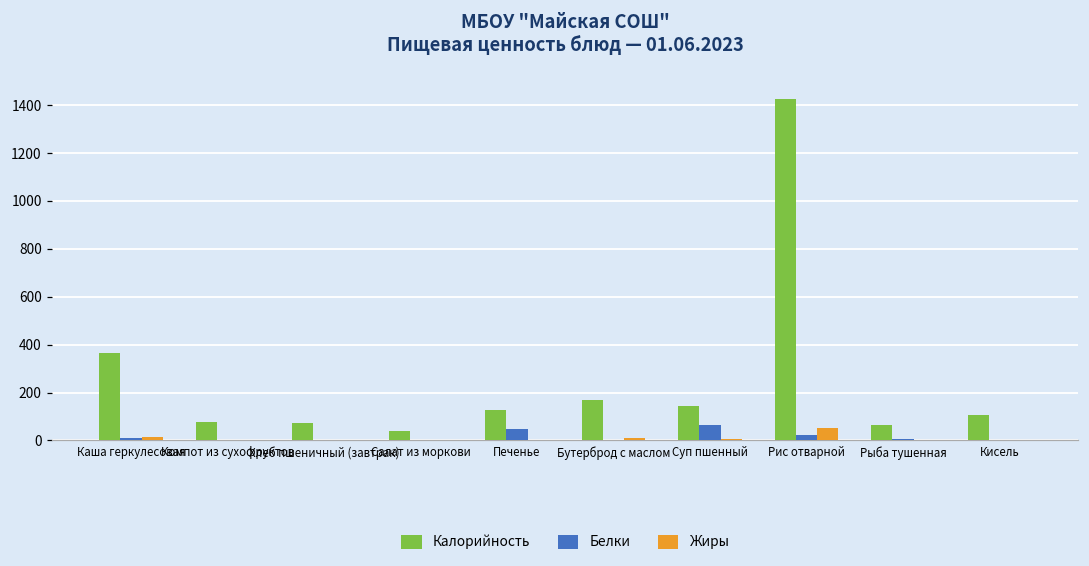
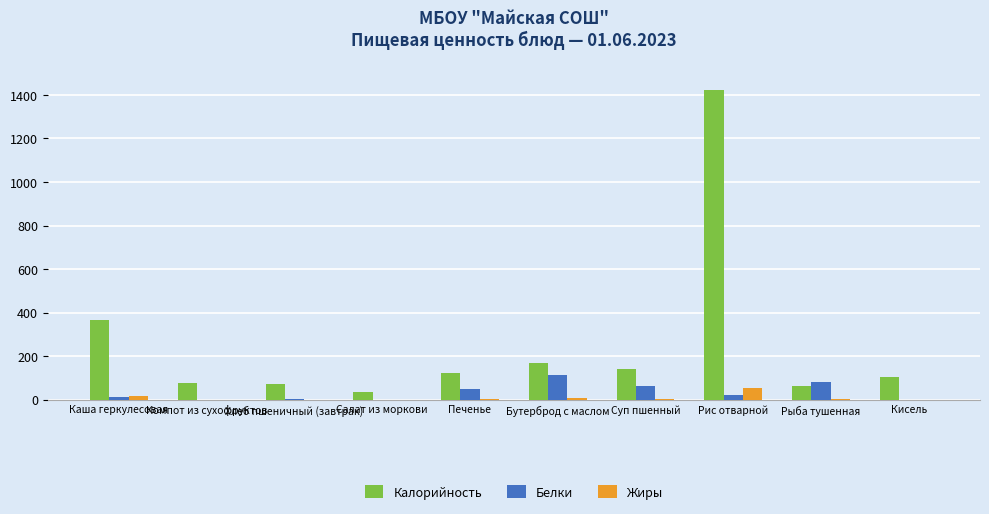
  {
    "Белки": {
      "Печенье": 50,
-     "Бутерброд с маслом": 0,
+     "Бутерброд с маслом": 110,
      "Суп пшенный": 60,
      "Рис отварной": 20,
-     "Рыба тушенная": 10,
+     "Рыба тушенная": 80,
      "Кисель": 0
    }
  }
